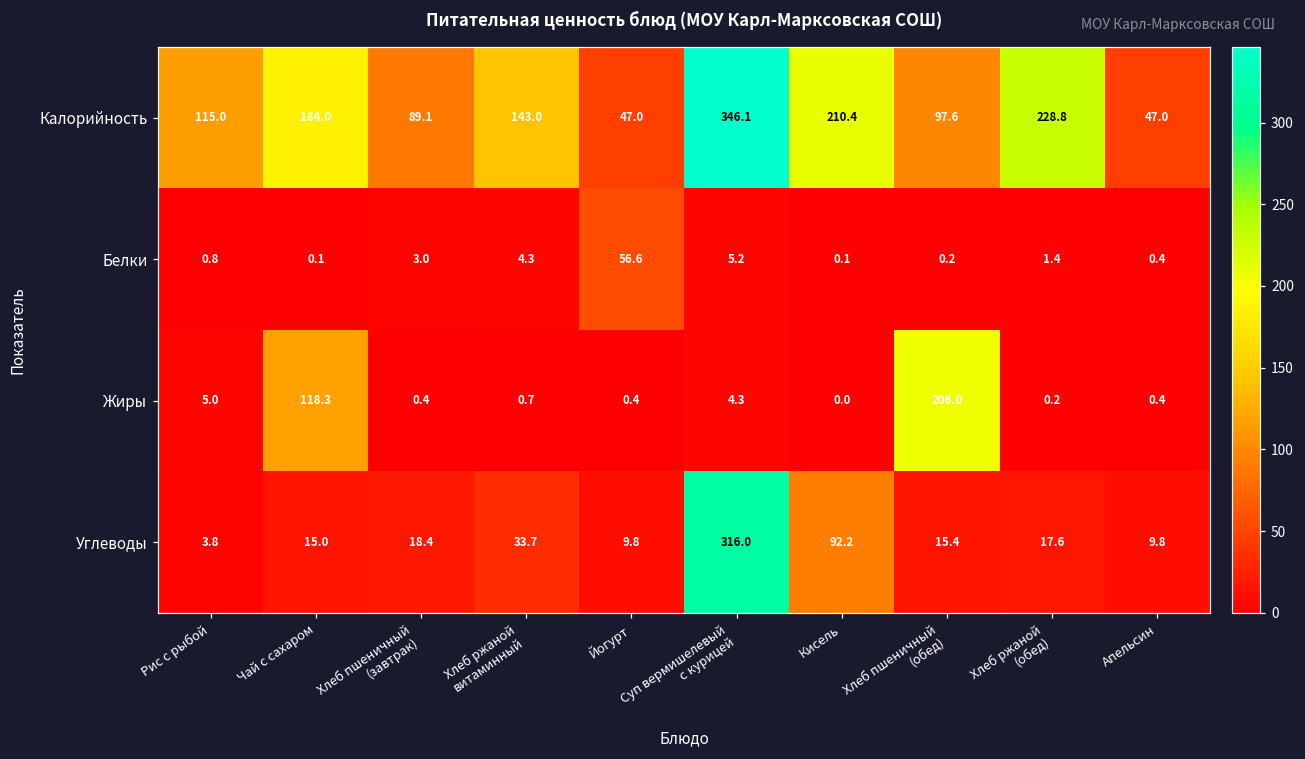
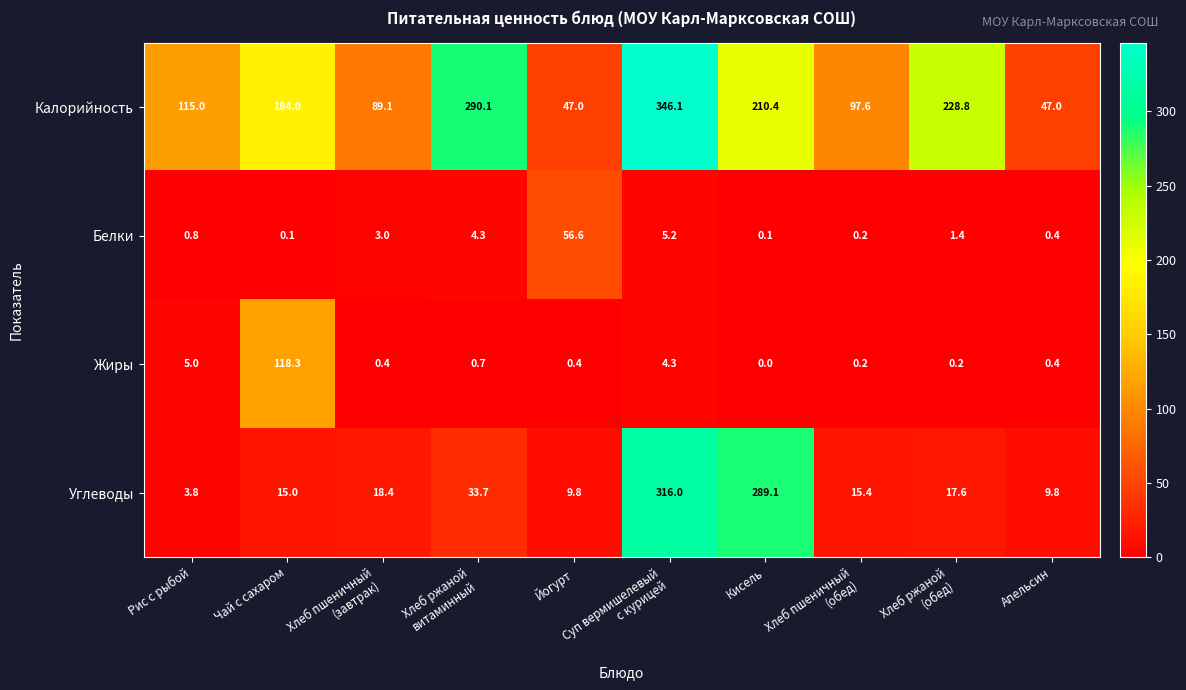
  {
    "Калорийность": {
      "Рис с рыбой": 115.0,
      "Чай с сахаром": 184.0,
      "Хлеб пшеничный (завтрак)": 89.1,
-     "Хлеб ржаной витаминный": 143.0,
+     "Хлеб ржаной витаминный": 290.1,
      "Йогурт": 47.0,
      "Суп вермишелевый с курицей": 346.1,
      "Кисель": 210.4,
      "Хлеб пшеничный (обед)": 97.6,
      "Хлеб ржаной (обед)": 228.8,
      "Апельсин": 47.0
    },
    "Белки": {
      "Рис с рыбой": 0.8,
      "Чай с сахаром": 0.1,
      "Хлеб пшеничный (завтрак)": 3.0,
      "Хлеб ржаной витаминный": 4.3,
      "Йогурт": 56.6,
      "Суп вермишелевый с курицей": 5.2,
      "Кисель": 0.1,
      "Хлеб пшеничный (обед)": 0.2,
      "Хлеб ржаной (обед)": 1.4,
      "Апельсин": 0.4
    },
    "Жиры": {
      "Рис с рыбой": 5.0,
      "Чай с сахаром": 118.3,
      "Хлеб пшеничный (завтрак)": 0.4,
      "Хлеб ржаной витаминный": 0.7,
      "Йогурт": 0.4,
      "Суп вермишелевый с курицей": 4.3,
      "Кисель": 0.0,
-     "Хлеб пшеничный (обед)": 206.0,
+     "Хлеб пшеничный (обед)": 0.2,
      "Хлеб ржаной (обед)": 0.2,
      "Апельсин": 0.4
    },
    "Углеводы": {
      "Рис с рыбой": 3.8,
      "Чай с сахаром": 15.0,
      "Хлеб пшеничный (завтрак)": 18.4,
      "Хлеб ржаной витаминный": 33.7,
      "Йогурт": 9.8,
      "Суп вермишелевый с курицей": 316.0,
-     "Кисель": 92.2,
+     "Кисель": 289.1,
      "Хлеб пшеничный (обед)": 15.4,
      "Хлеб ржаной (обед)": 17.6,
      "Апельсин": 9.8
    }
  }
